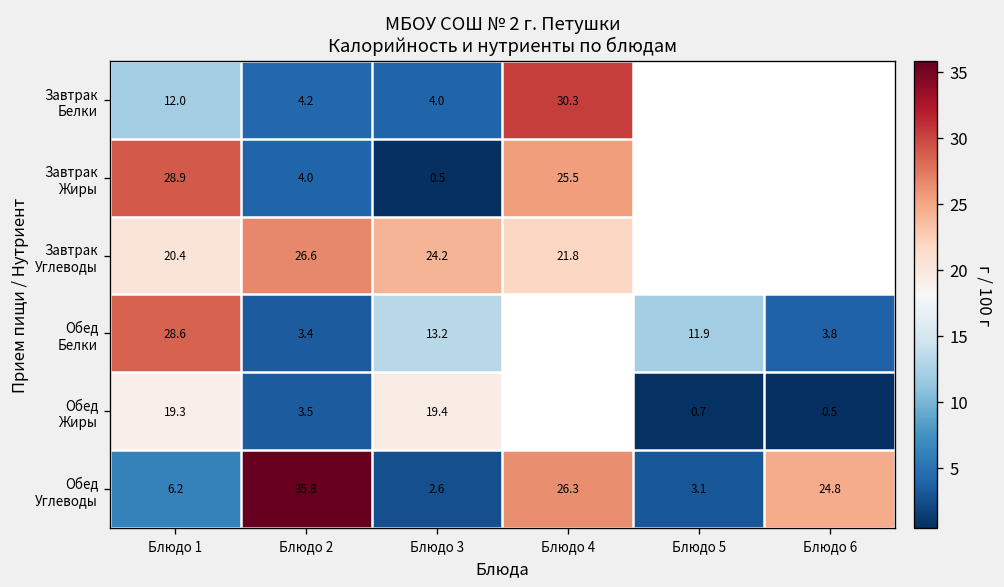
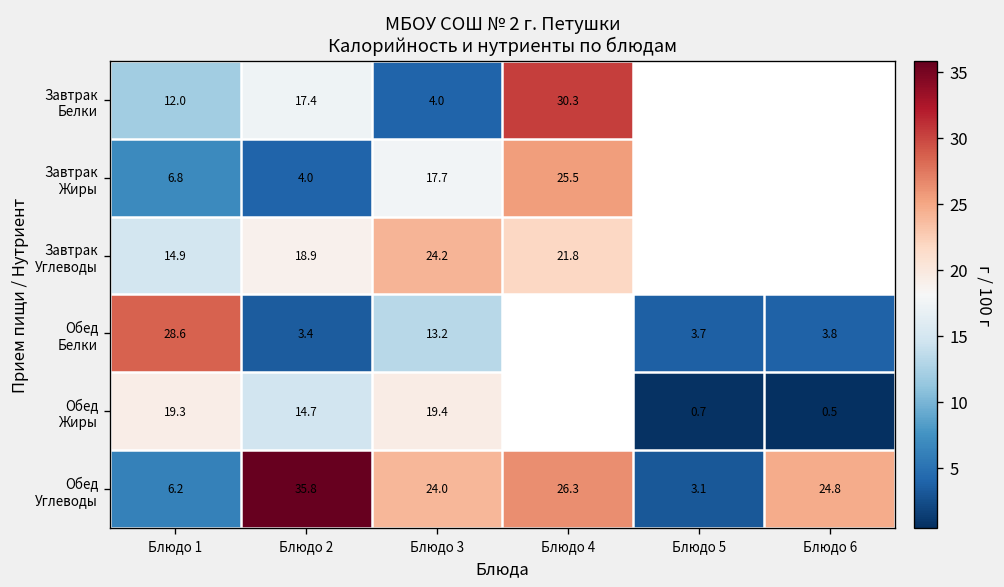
  {
    "Завтрак Белки": {
      "Блюдо 1": 12.0,
-     "Блюдо 2": 4.2,
+     "Блюдо 2": 17.4,
      "Блюдо 3": 4.0,
      "Блюдо 4": 30.3
    },
    "Завтрак Жиры": {
-     "Блюдо 1": 28.9,
+     "Блюдо 1": 6.8,
      "Блюдо 2": 4.0,
-     "Блюдо 3": 0.5,
+     "Блюдо 3": 17.7,
      "Блюдо 4": 25.5
    },
    "Завтрак Углеводы": {
-     "Блюдо 1": 20.4,
-     "Блюдо 2": 26.6,
+     "Блюдо 1": 14.9,
+     "Блюдо 2": 18.9,
      "Блюдо 3": 24.2,
      "Блюдо 4": 21.8
    },
    "Обед Белки": {
      "Блюдо 1": 28.6,
      "Блюдо 2": 3.4,
      "Блюдо 3": 13.2,
-     "Блюдо 5": 11.9,
+     "Блюдо 5": 3.7,
      "Блюдо 6": 3.8
    },
    "Обед Жиры": {
      "Блюдо 1": 19.3,
-     "Блюдо 2": 3.5,
+     "Блюдо 2": 14.7,
      "Блюдо 3": 19.4,
      "Блюдо 5": 0.7,
      "Блюдо 6": 0.5
    },
    "Обед Углеводы": {
      "Блюдо 1": 6.2,
      "Блюдо 2": 35.8,
-     "Блюдо 3": 2.6,
+     "Блюдо 3": 24.0,
      "Блюдо 4": 26.3,
      "Блюдо 5": 3.1,
      "Блюдо 6": 24.8
    }
  }
